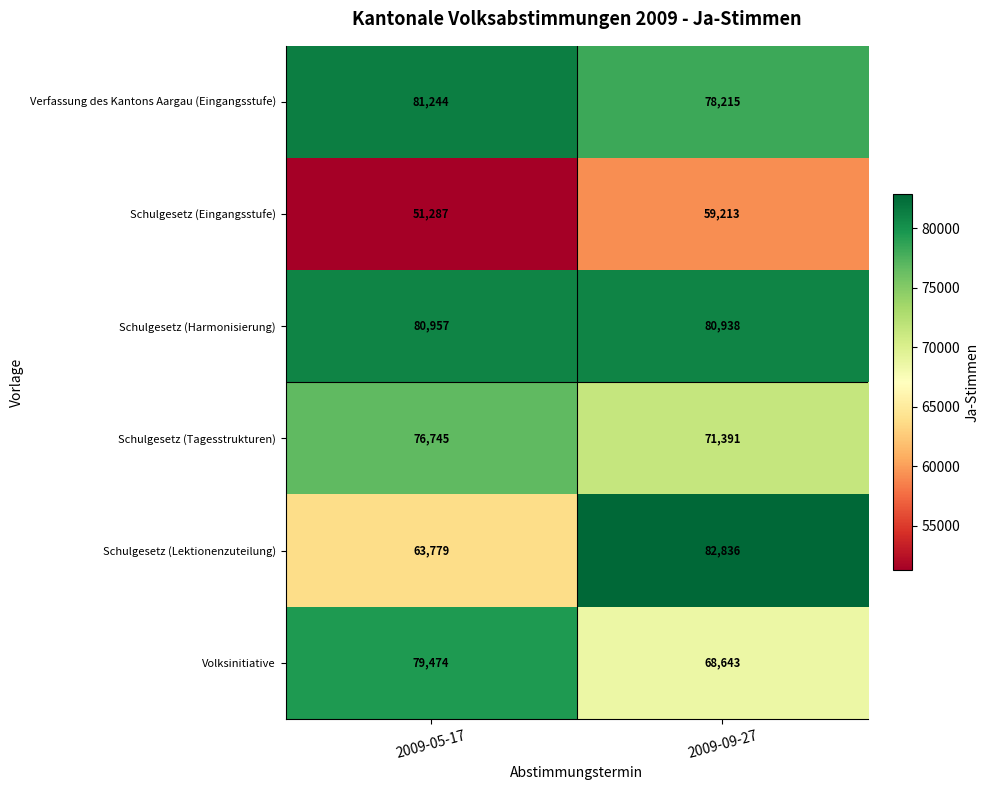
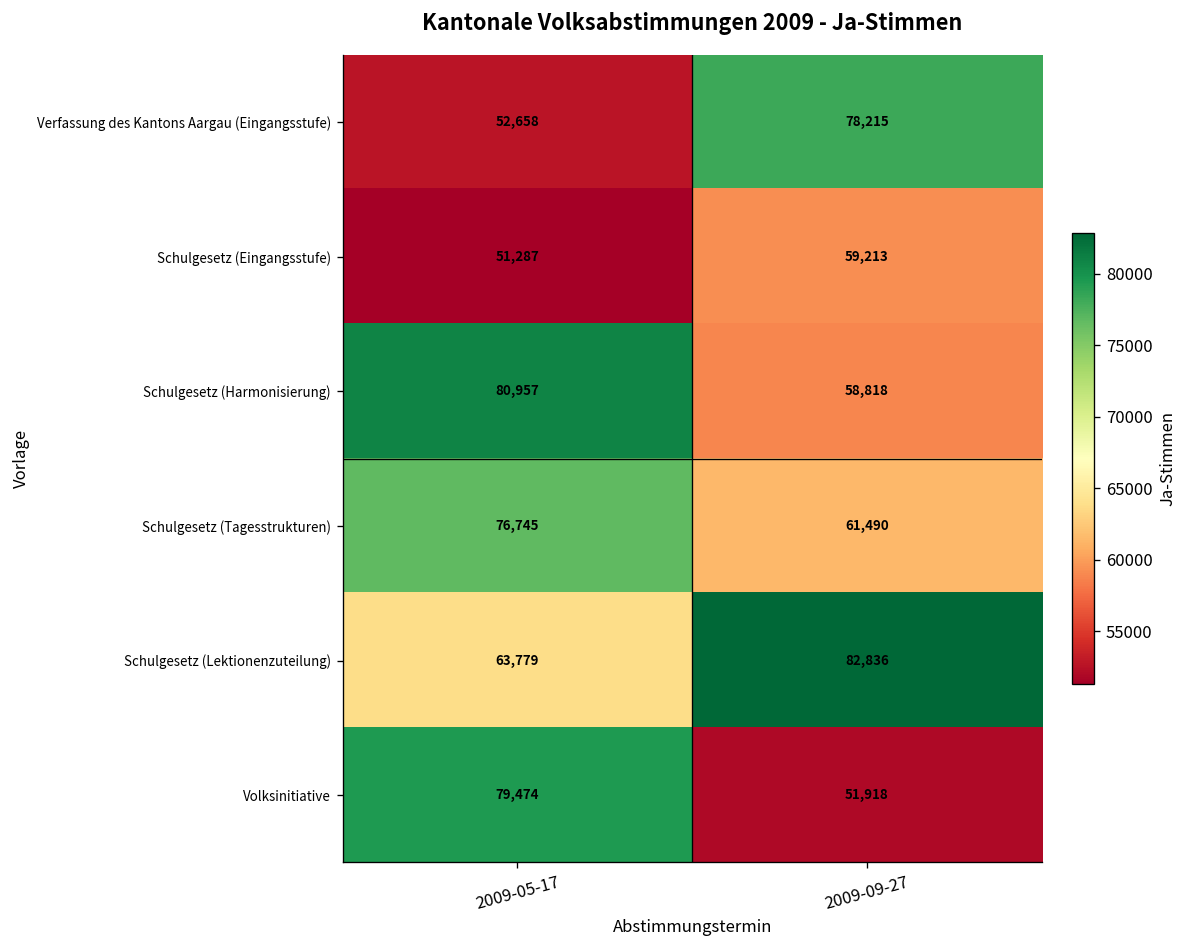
  {
    "Verfassung des Kantons Aargau (Eingangsstufe)": {
-     "2009-05-17": "81,244",
+     "2009-05-17": "52,658",
      "2009-09-27": "78,215"
    },
    "Schulgesetz (Eingangsstufe)": {
      "2009-05-17": "51,287",
      "2009-09-27": "59,213"
    },
    "Schulgesetz (Harmonisierung)": {
      "2009-05-17": "80,957",
-     "2009-09-27": "80,938"
+     "2009-09-27": "58,818"
    },
    "Schulgesetz (Tagesstrukturen)": {
      "2009-05-17": "76,745",
-     "2009-09-27": "71,391"
+     "2009-09-27": "61,490"
    },
    "Schulgesetz (Lektionenzuteilung)": {
      "2009-05-17": "63,779",
      "2009-09-27": "82,836"
    },
    "Volksinitiative": {
      "2009-05-17": "79,474",
-     "2009-09-27": "68,643"
+     "2009-09-27": "51,918"
    }
  }
